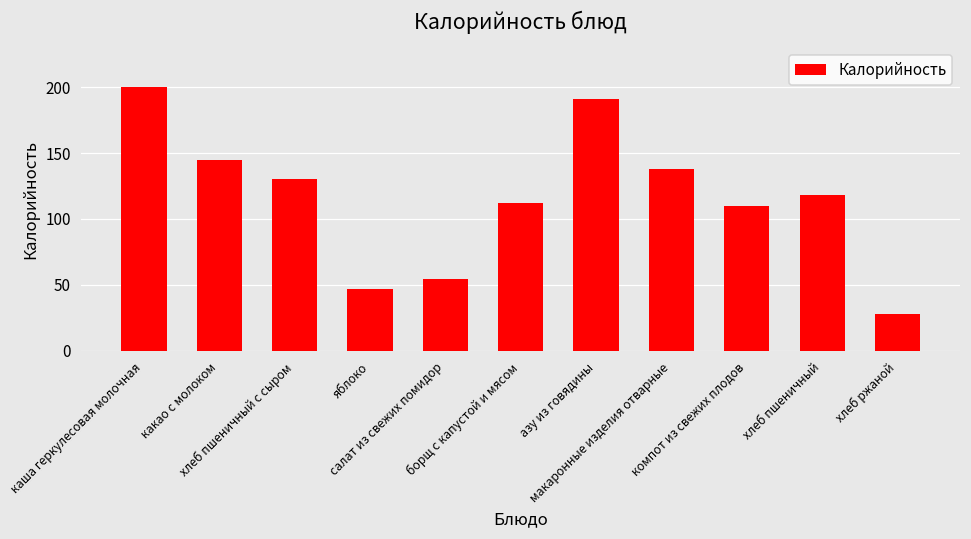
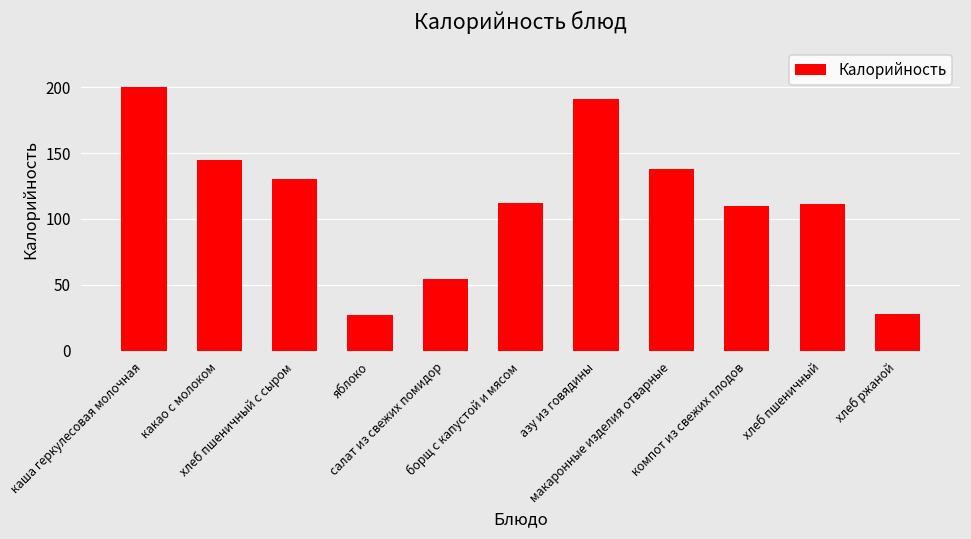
  {
    "каша геркулесовая молочная": 200,
    "какао с молоком": 145,
    "хлеб пшеничный c сыром": 130,
-   "яблоко": 47,
+   "яблоко": 27,
    "салат из свежих помидор": 54,
    "борщ с капустой и мясом": 112,
    "азу из говядины": 191,
    "макаронные изделия отварные": 138,
    "компот из свежих плодов": 110,
-   "хлеб пшеничный": 118,
+   "хлеб пшеничный": 111,
    "хлеб ржаной": 28
  }
